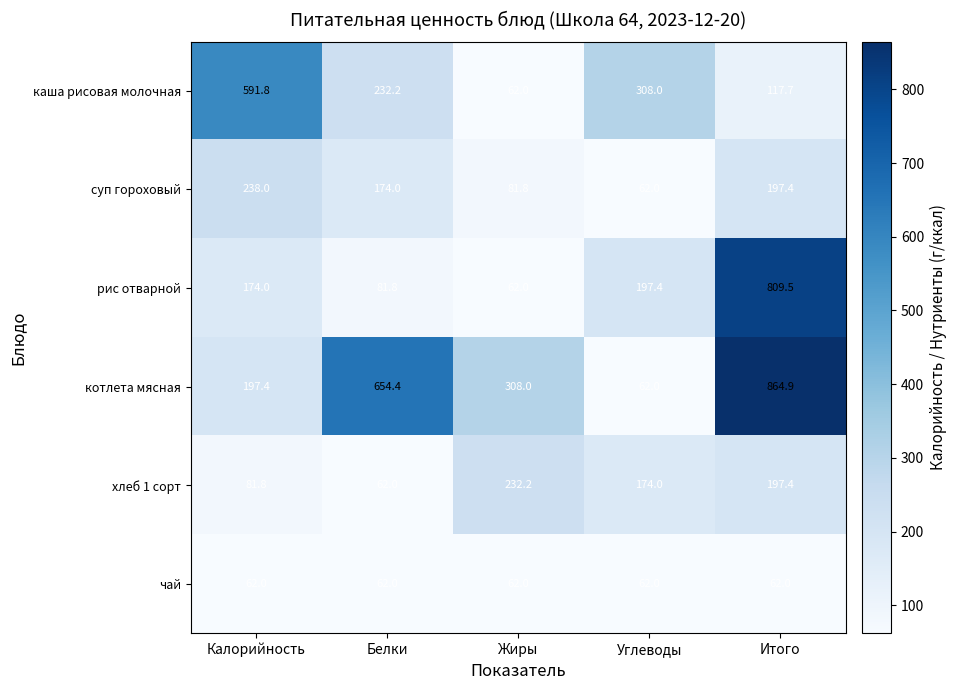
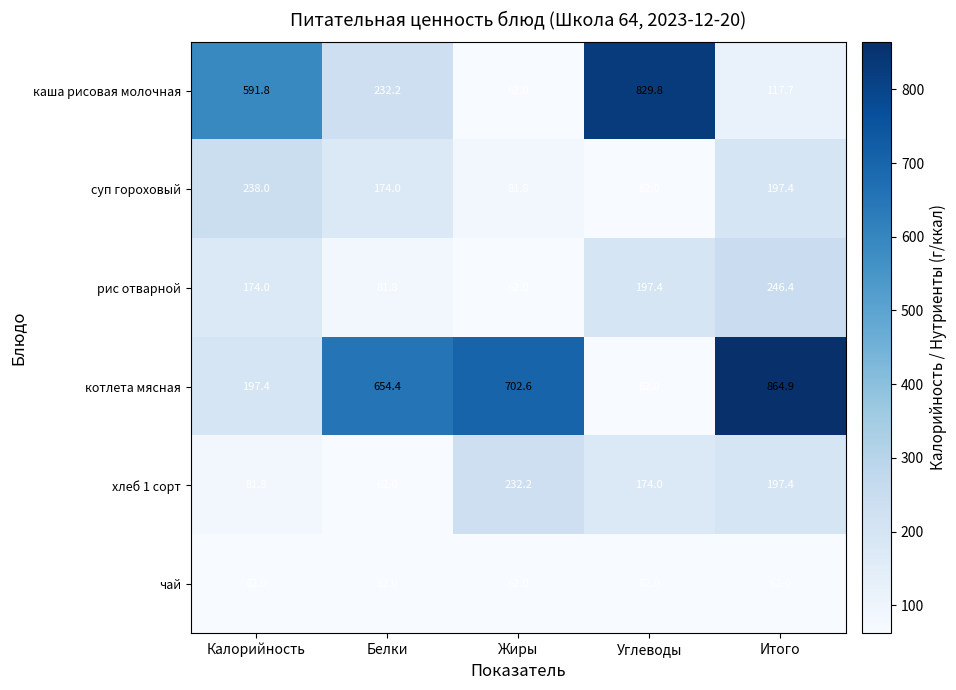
  {
    "каша рисовая молочная": {
      "Калорийность": 591.8,
      "Белки": 232.2,
-     "Углеводы": 308.0
+     "Углеводы": 829.8
    },
    "суп гороховый": {
      "Калорийность": 238.0
    },
    "рис отварной": {
-     "Итого": 809.5
+     "Итого": 246.4
    },
    "котлета мясная": {
      "Белки": 654.4,
-     "Жиры": 308.0,
+     "Жиры": 702.6,
      "Итого": 864.9
    },
    "хлеб 1 сорт": {
      "Жиры": 232.2
    }
  }
